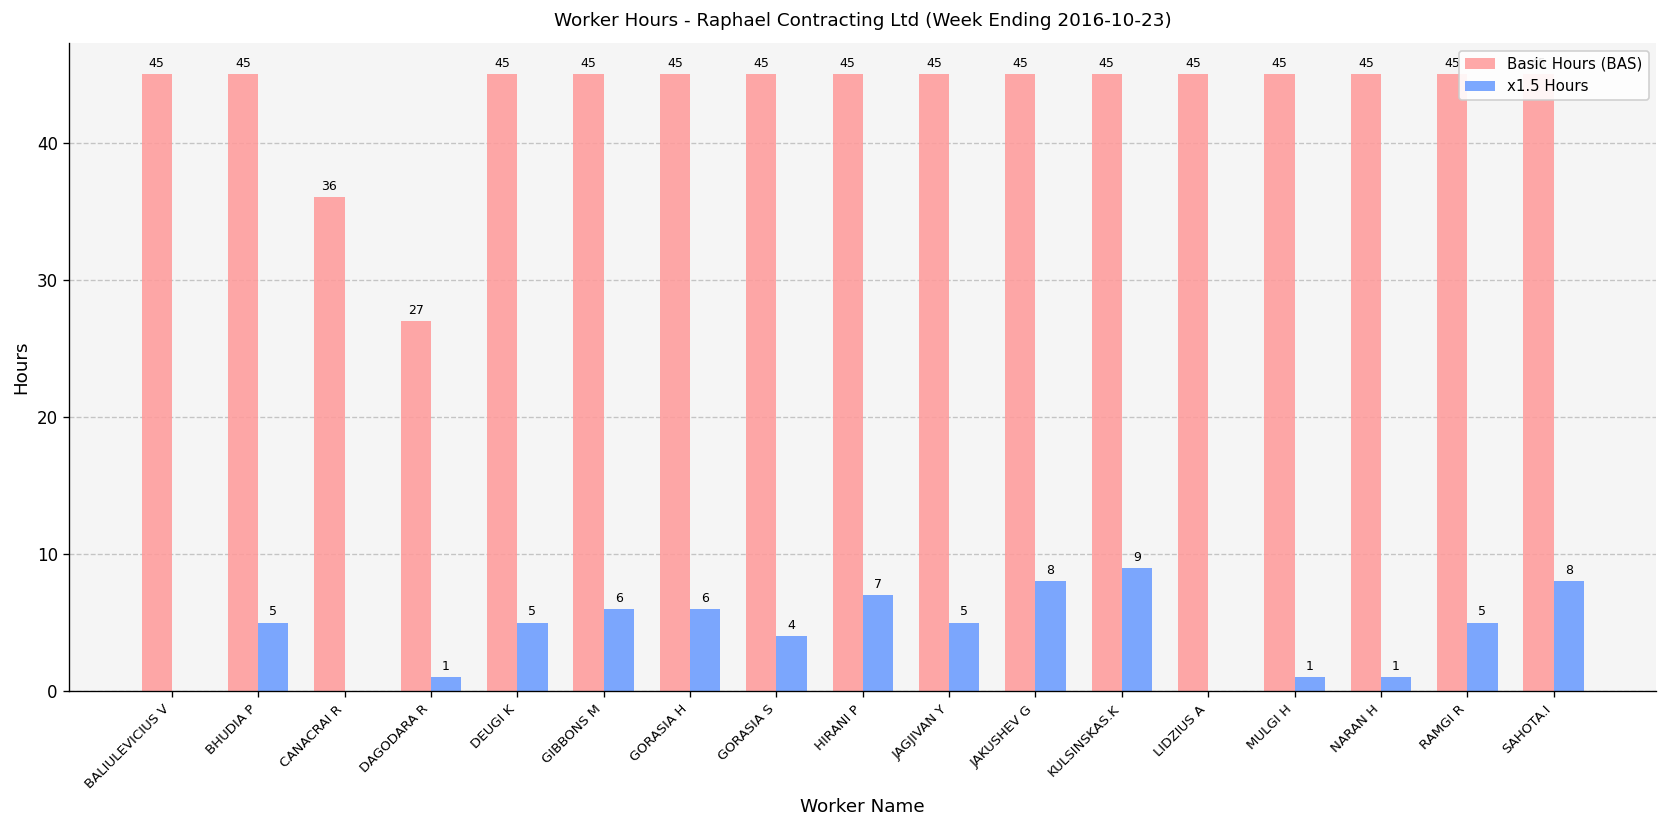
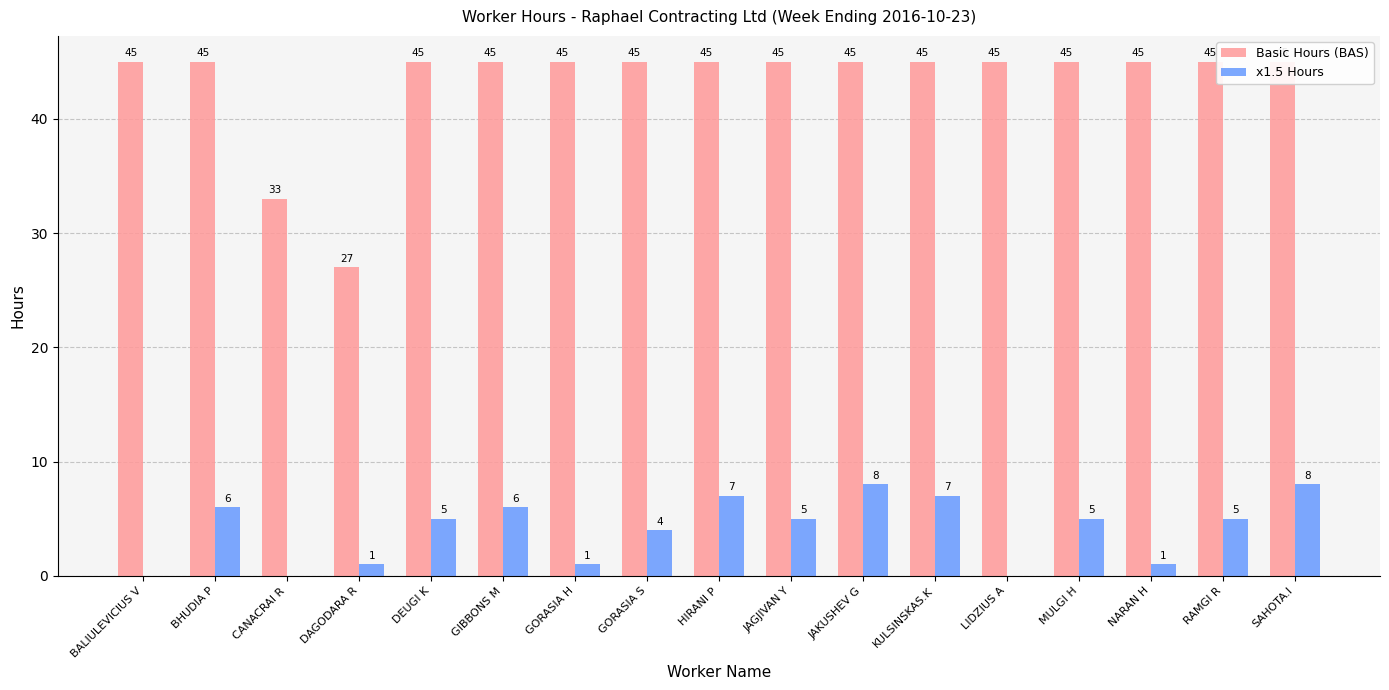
  {
    "Basic Hours (BAS)": {
      "BALIULEVICIUS V": 45,
      "BHUDIA P": 45,
-     "CANACRAI R": 36,
+     "CANACRAI R": 33,
      "DAGODARA R": 27,
      "DEUGI K": 45,
      "GIBBONS M": 45,
      "GORASIA H": 45,
      "GORASIA S": 45,
      "HIRANI P": 45,
      "JAGJIVAN Y": 45,
      "JAKUSHEV G": 45,
      "KULSINSKAS.K": 45,
      "LIDZIUS A": 45,
      "MULGI H": 45,
      "NARAN H": 45
    },
    "x1.5 Hours": {
-     "BHUDIA P": 5,
+     "BHUDIA P": 6,
      "DAGODARA R": 1,
      "DEUGI K": 5,
      "GIBBONS M": 6,
-     "GORASIA H": 6,
+     "GORASIA H": 1,
      "GORASIA S": 4,
      "HIRANI P": 7,
      "JAGJIVAN Y": 5,
      "JAKUSHEV G": 8,
-     "KULSINSKAS.K": 9,
-     "MULGI H": 1,
+     "KULSINSKAS.K": 7,
+     "MULGI H": 5,
      "NARAN H": 1,
      "RAMGI R": 5,
      "SAHOTA.I": 8
    }
  }
